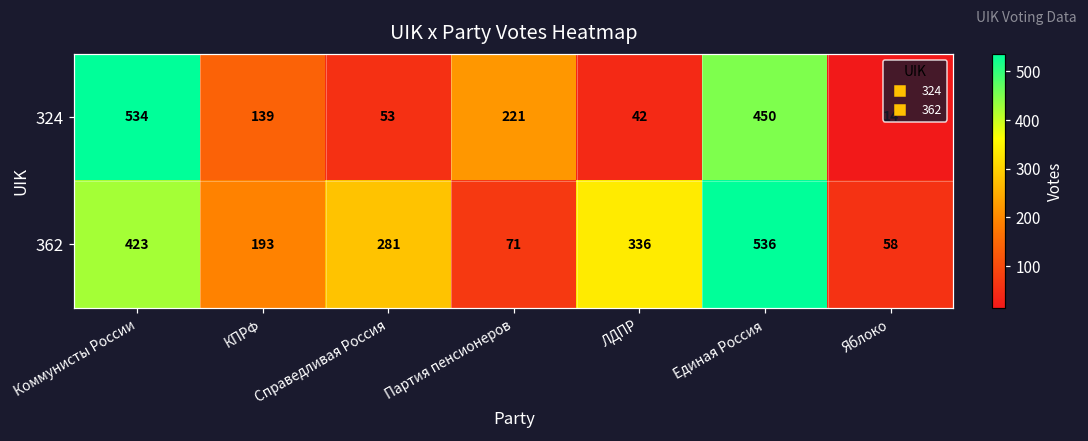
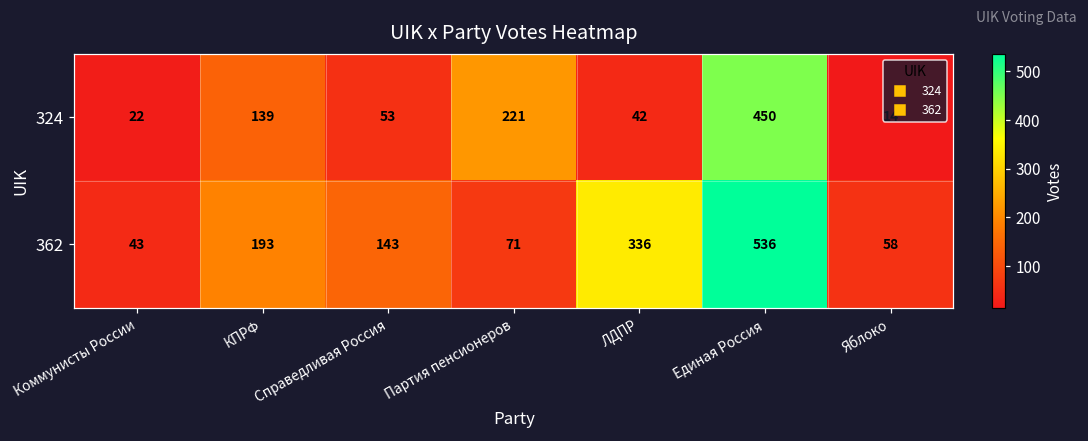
  {
    "324": {
-     "Коммунисты России": 534,
+     "Коммунисты России": 22,
      "КПРФ": 139,
      "Справедливая Россия": 53,
      "Партия пенсионеров": 221,
      "ЛДПР": 42,
      "Единая Россия": 450
    },
    "362": {
-     "Коммунисты России": 423,
+     "Коммунисты России": 43,
      "КПРФ": 193,
-     "Справедливая Россия": 281,
+     "Справедливая Россия": 143,
      "Партия пенсионеров": 71,
      "ЛДПР": 336,
      "Единая Россия": 536,
      "Яблоко": 58
    }
  }
